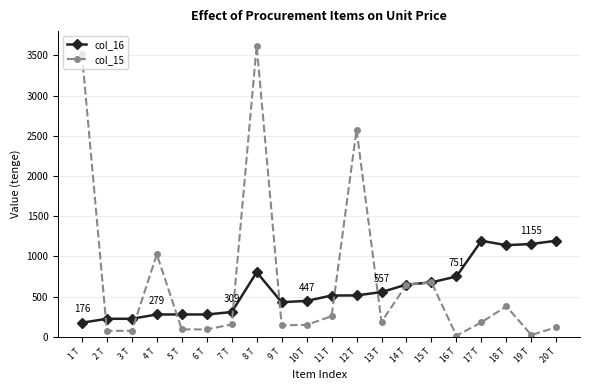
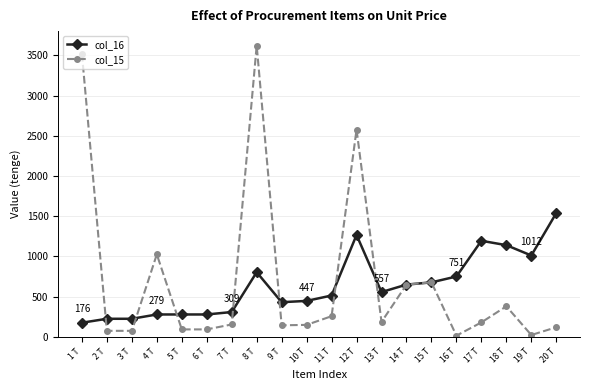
  {
    "col_16": {
      "1 T": 176,
      "4 T": 279,
      "7 T": 309,
      "10 T": 447,
-     "12 T": 500,
+     "12 T": 1300,
      "13 T": 557,
      "16 T": 751,
-     "19 T": 1155,
-     "20 T": 1200
+     "19 T": 1012,
+     "20 T": 1500
    },
    "col_15": {
      "2 T": 100,
      "3 T": 100,
      "4 T": 1000,
      "5 T": 100,
      "6 T": 100,
      "7 T": 200,
      "8 T": 3600,
      "9 T": 100,
      "10 T": 100,
      "11 T": 300,
      "12 T": 2600,
      "13 T": 200,
      "16 T": 0,
      "17 T": 200,
      "18 T": 400,
      "19 T": 0,
      "20 T": 100
    }
  }
